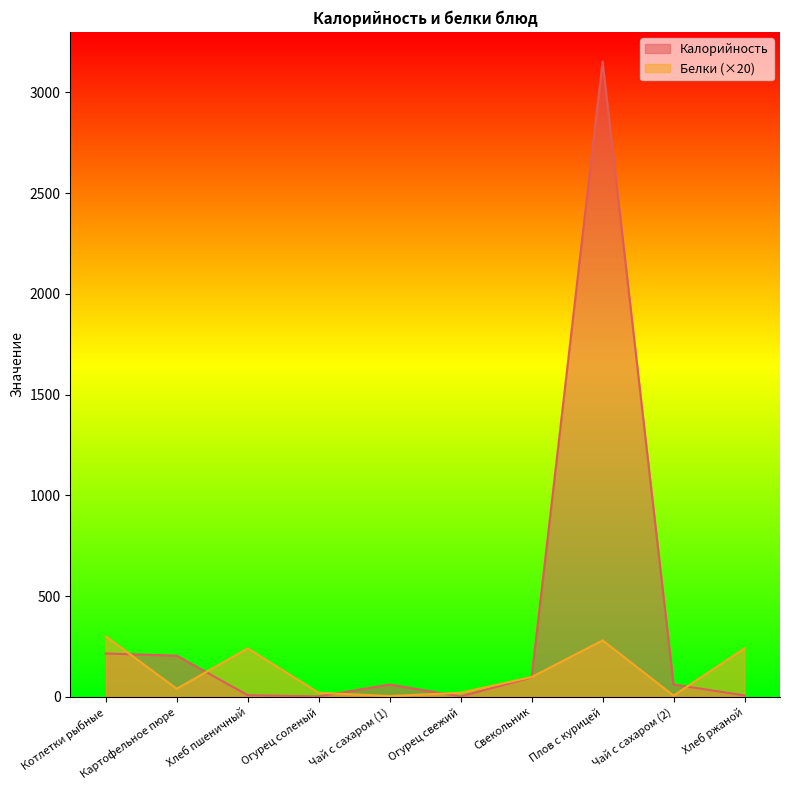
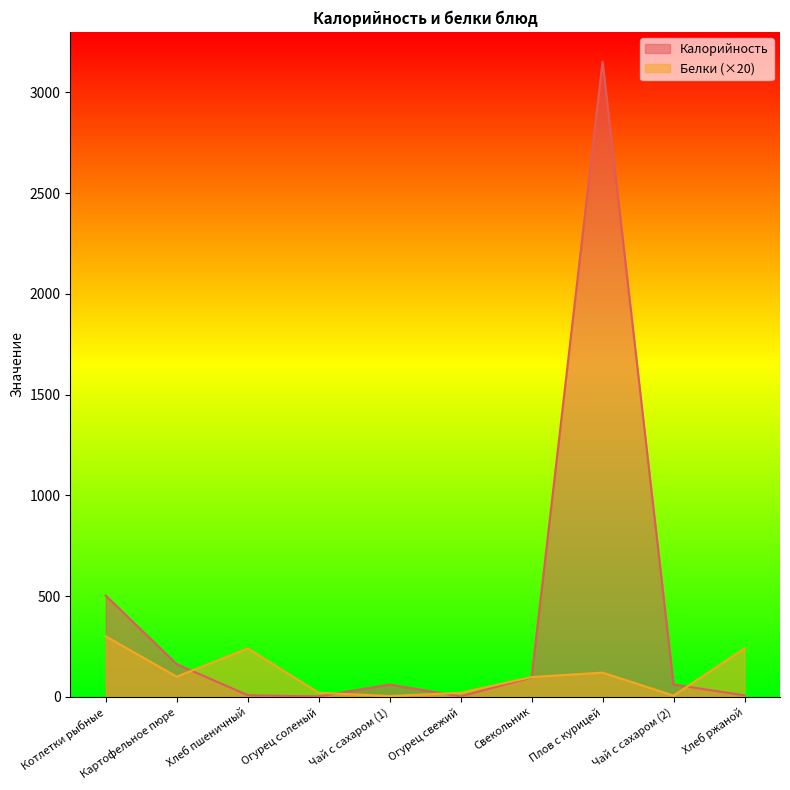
  {
    "Калорийность": {
-     "Котлетки рыбные": 220,
-     "Картофельное пюре": 200,
+     "Котлетки рыбные": 500,
+     "Картофельное пюре": 160,
      "Хлеб пшеничный": 10,
      "Огурец соленый": 0,
      "Чай с сахаром (1)": 60,
      "Огурец свежий": 0,
      "Плов с курицей": 3150,
      "Чай с сахаром (2)": 60,
      "Хлеб ржаной": 10
    },
    "Белки (×20)": {
      "Котлетки рыбные": 300,
-     "Картофельное пюре": 40,
+     "Картофельное пюре": 100,
      "Хлеб пшеничный": 240,
      "Огурец соленый": 20,
      "Чай с сахаром (1)": 0,
      "Огурец свежий": 20,
-     "Плов с курицей": 280,
+     "Плов с курицей": 120,
      "Чай с сахаром (2)": 10,
      "Хлеб ржаной": 240
    }
  }
